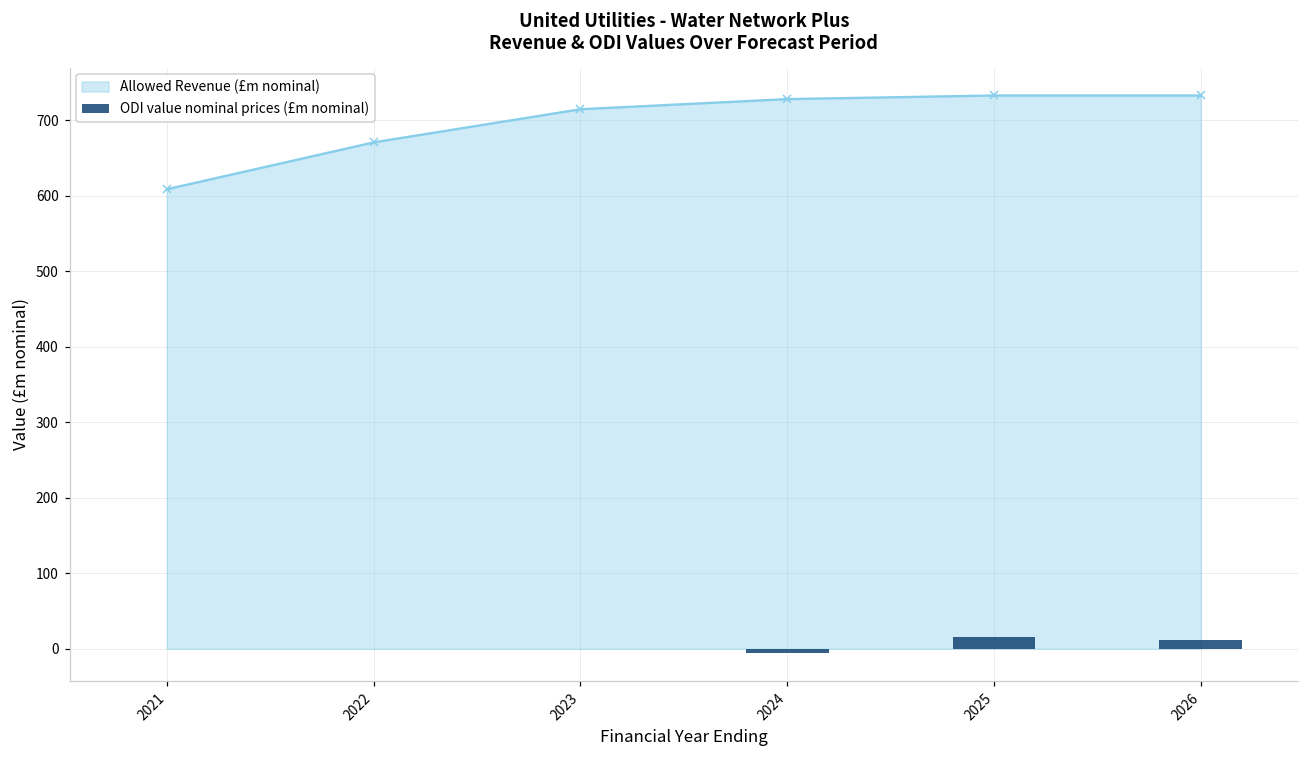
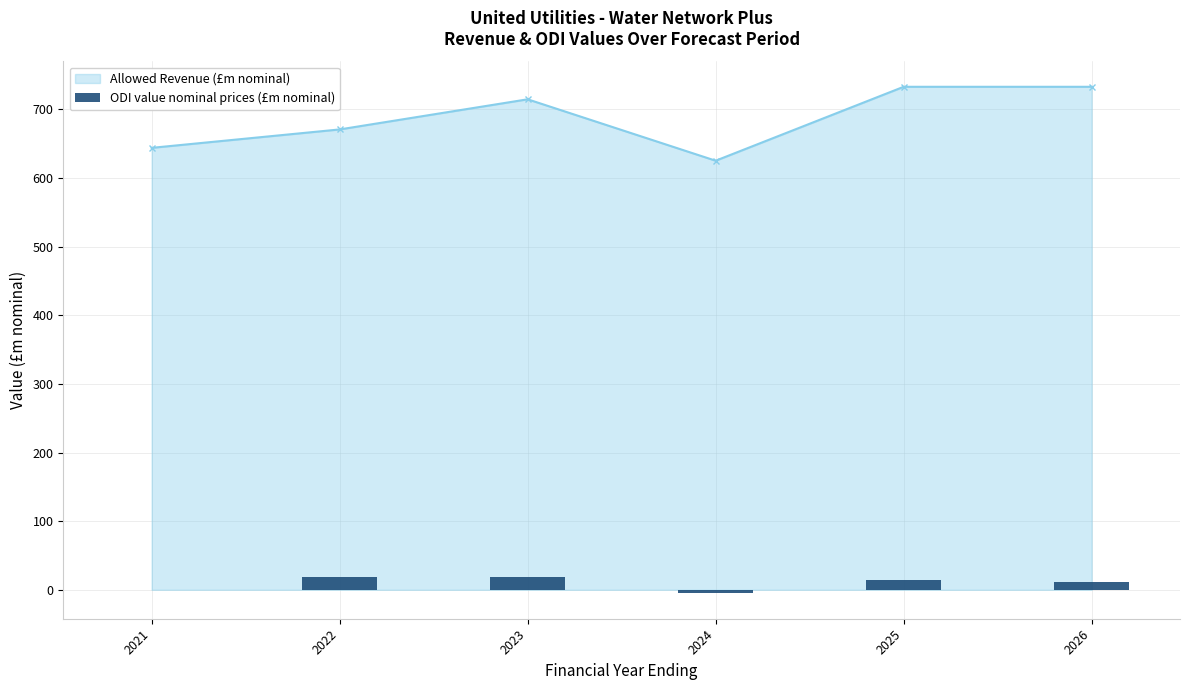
  {
    "Allowed Revenue (£m nominal)": {
-     "2021": 610,
+     "2021": 640,
      "2022": 670,
      "2023": 710,
-     "2024": 730,
+     "2024": 630,
      "2025": 730,
      "2026": 730
    },
    "ODI value nominal prices (£m nominal)": {
      "2021": 0,
-     "2022": 0,
-     "2023": 0,
+     "2022": 20,
+     "2023": 20,
      "2024": -10,
      "2025": 20,
      "2026": 10
    }
  }
